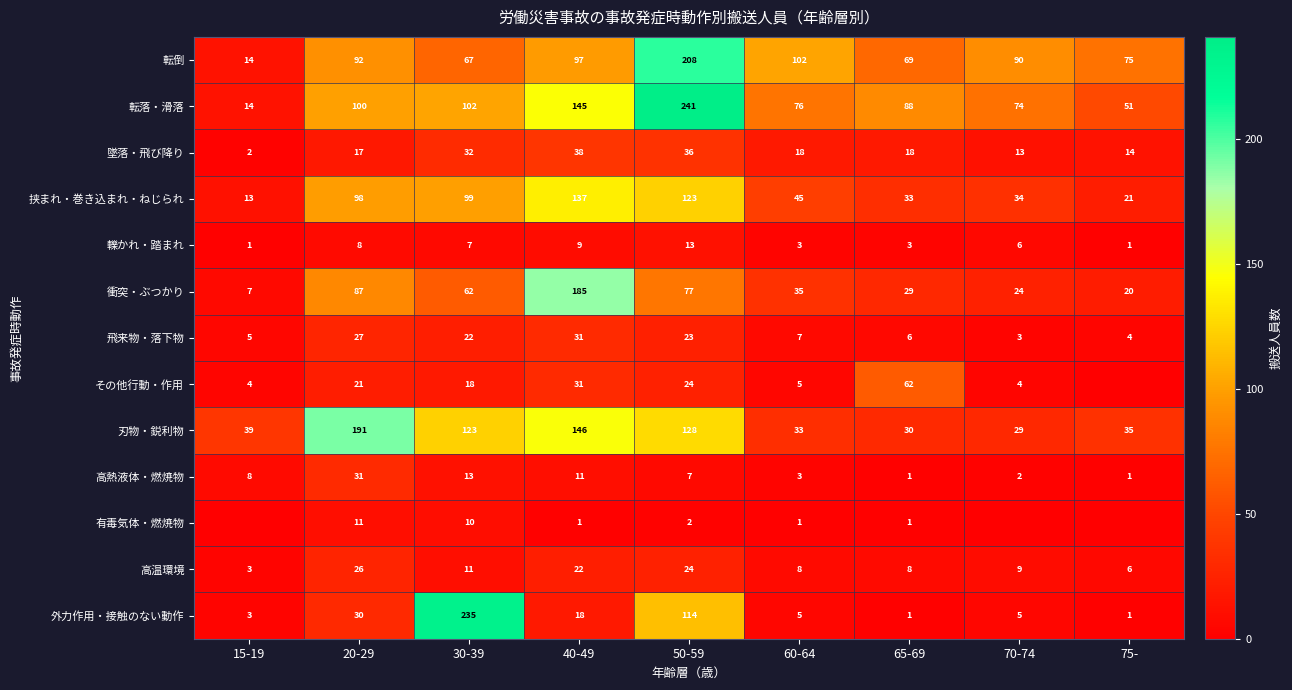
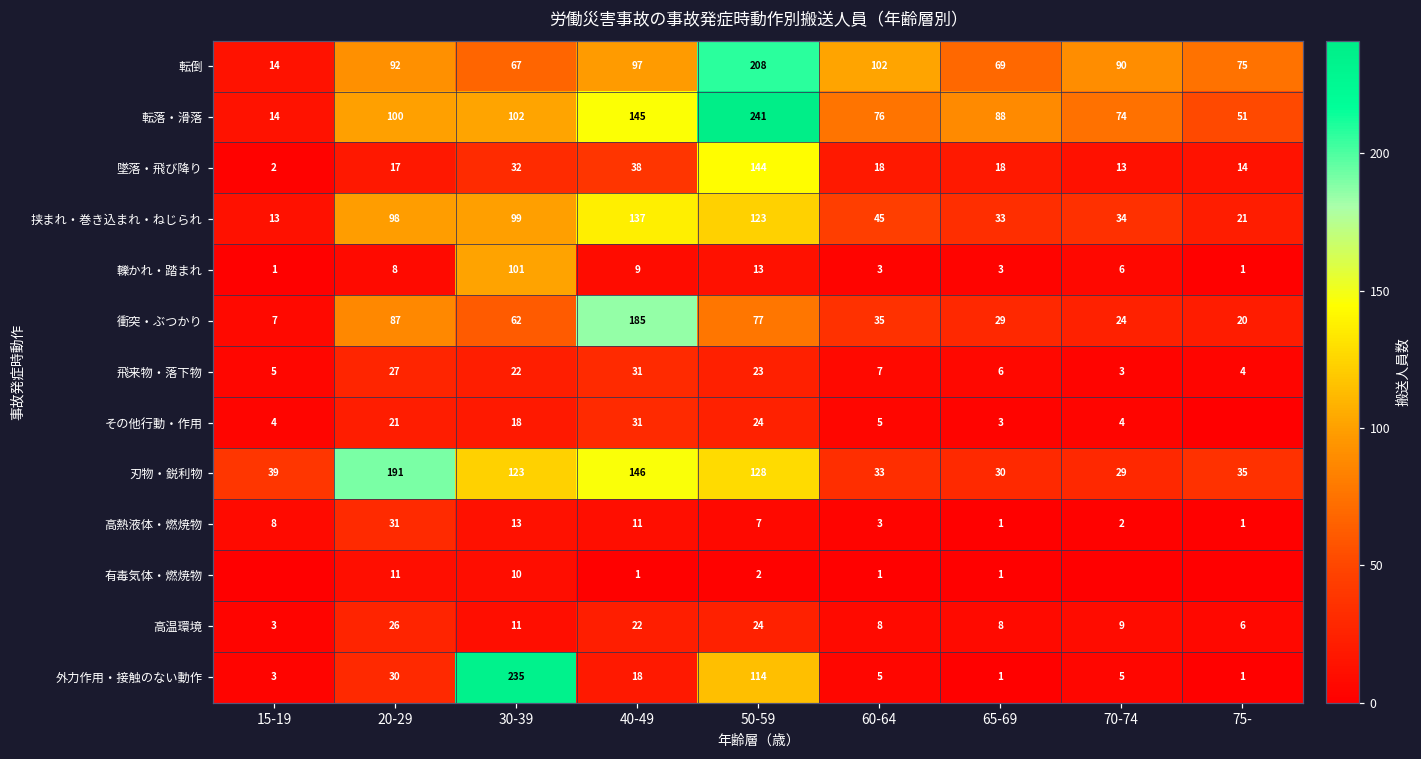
  {
    "転倒": {
      "15-19": 14,
      "20-29": 92,
      "30-39": 67,
      "40-49": 97,
      "50-59": 208,
      "60-64": 102,
      "65-69": 69,
      "70-74": 90,
      "75-": 75
    },
    "転落・滑落": {
      "15-19": 14,
      "20-29": 100,
      "30-39": 102,
      "40-49": 145,
      "50-59": 241,
      "60-64": 76,
      "65-69": 88,
      "70-74": 74,
      "75-": 51
    },
    "墜落・飛び降り": {
      "15-19": 2,
      "20-29": 17,
      "30-39": 32,
      "40-49": 38,
-     "50-59": 36,
+     "50-59": 144,
      "60-64": 18,
      "65-69": 18,
      "70-74": 13,
      "75-": 14
    },
    "挟まれ・巻き込まれ・ねじられ": {
      "15-19": 13,
      "20-29": 98,
      "30-39": 99,
      "40-49": 137,
      "50-59": 123,
      "60-64": 45,
      "65-69": 33,
      "70-74": 34,
      "75-": 21
    },
    "轢かれ・踏まれ": {
      "15-19": 1,
      "20-29": 8,
-     "30-39": 7,
+     "30-39": 101,
      "40-49": 9,
      "50-59": 13,
      "60-64": 3,
      "65-69": 3,
      "70-74": 6,
      "75-": 1
    },
    "衝突・ぶつかり": {
      "15-19": 7,
      "20-29": 87,
      "30-39": 62,
      "40-49": 185,
      "50-59": 77,
      "60-64": 35,
      "65-69": 29,
      "70-74": 24,
      "75-": 20
    },
    "飛来物・落下物": {
      "15-19": 5,
      "20-29": 27,
      "30-39": 22,
      "40-49": 31,
      "50-59": 23,
      "60-64": 7,
      "65-69": 6,
      "70-74": 3,
      "75-": 4
    },
    "その他行動・作用": {
      "15-19": 4,
      "20-29": 21,
      "30-39": 18,
      "40-49": 31,
      "50-59": 24,
      "60-64": 5,
-     "65-69": 62,
+     "65-69": 3,
      "70-74": 4
    },
    "刃物・鋭利物": {
      "15-19": 39,
      "20-29": 191,
      "30-39": 123,
      "40-49": 146,
      "50-59": 128,
      "60-64": 33,
      "65-69": 30,
      "70-74": 29,
      "75-": 35
    },
    "高熱液体・燃焼物": {
      "15-19": 8,
      "20-29": 31,
      "30-39": 13,
      "40-49": 11,
      "50-59": 7,
      "60-64": 3,
      "65-69": 1,
      "70-74": 2,
      "75-": 1
    },
    "有毒気体・燃焼物": {
      "20-29": 11,
      "30-39": 10,
      "40-49": 1,
      "50-59": 2,
      "60-64": 1,
      "65-69": 1
    },
    "高温環境": {
      "15-19": 3,
      "20-29": 26,
      "30-39": 11,
      "40-49": 22,
      "50-59": 24,
      "60-64": 8,
      "65-69": 8,
      "70-74": 9,
      "75-": 6
    },
    "外力作用・接触のない動作": {
      "15-19": 3,
      "20-29": 30,
      "30-39": 235,
      "40-49": 18,
      "50-59": 114,
      "60-64": 5,
      "65-69": 1,
      "70-74": 5,
      "75-": 1
    }
  }
